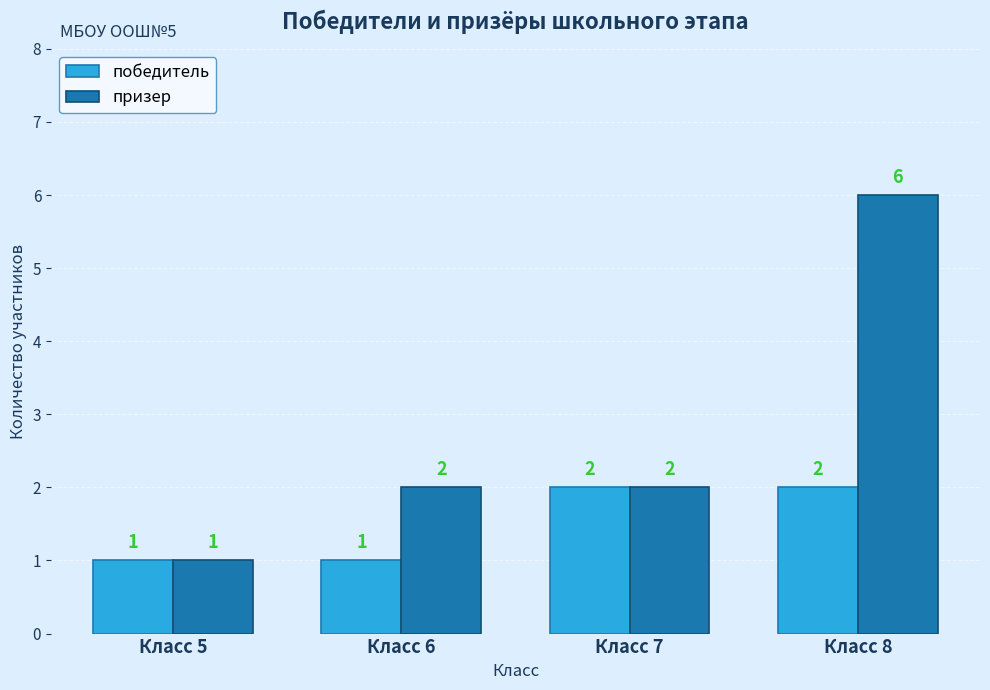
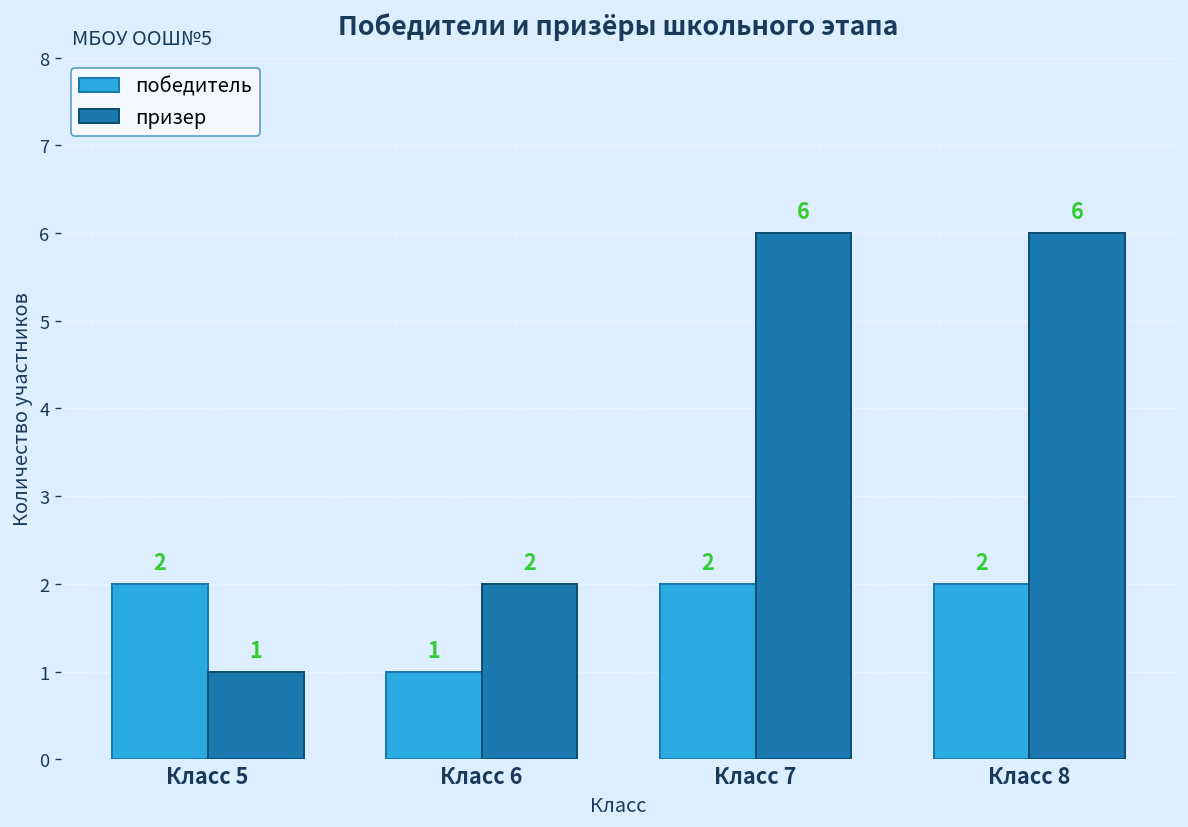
  {
    "победитель": {
-     "Класс 5": 1,
+     "Класс 5": 2,
      "Класс 6": 1,
      "Класс 7": 2,
      "Класс 8": 2
    },
    "призер": {
      "Класс 5": 1,
      "Класс 6": 2,
-     "Класс 7": 2,
+     "Класс 7": 6,
      "Класс 8": 6
    }
  }
